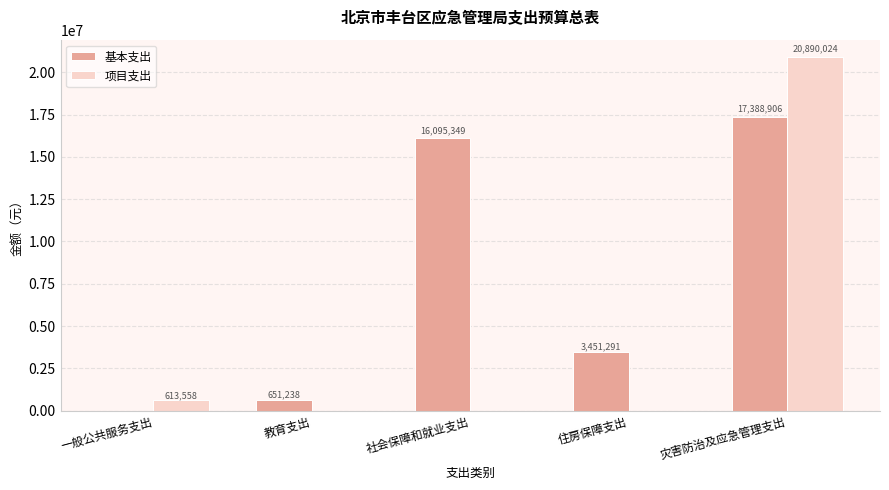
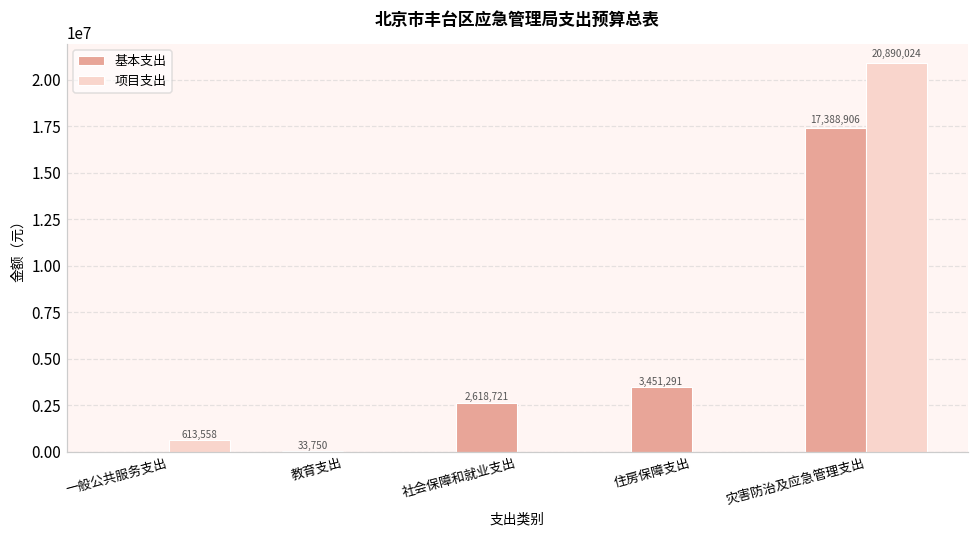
  {
    "基本支出": {
-     "教育支出": "651,238",
-     "社会保障和就业支出": "16,095,349",
+     "教育支出": "33,750",
+     "社会保障和就业支出": "2,618,721",
      "住房保障支出": "3,451,291",
      "灾害防治及应急管理支出": "17,388,906"
    },
    "项目支出": {
      "一般公共服务支出": "613,558",
      "灾害防治及应急管理支出": "20,890,024"
    }
  }
